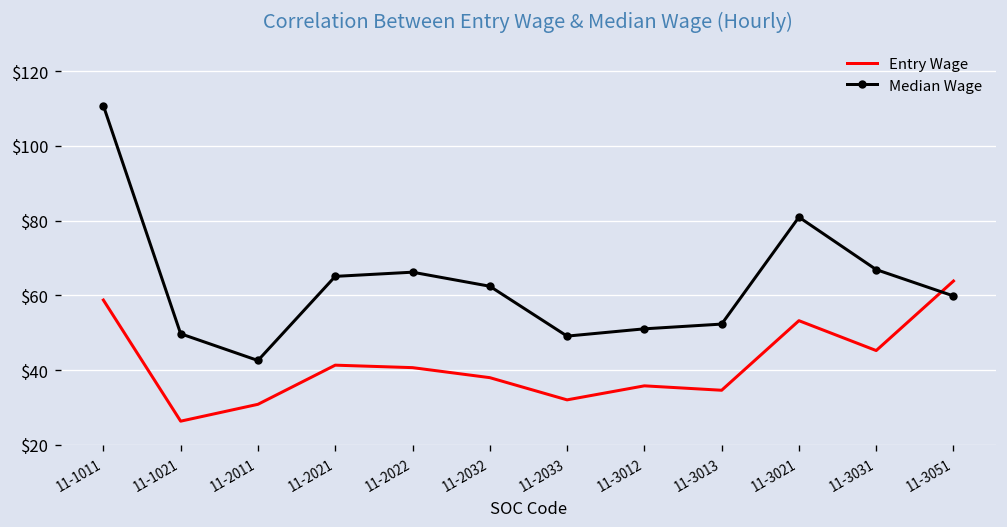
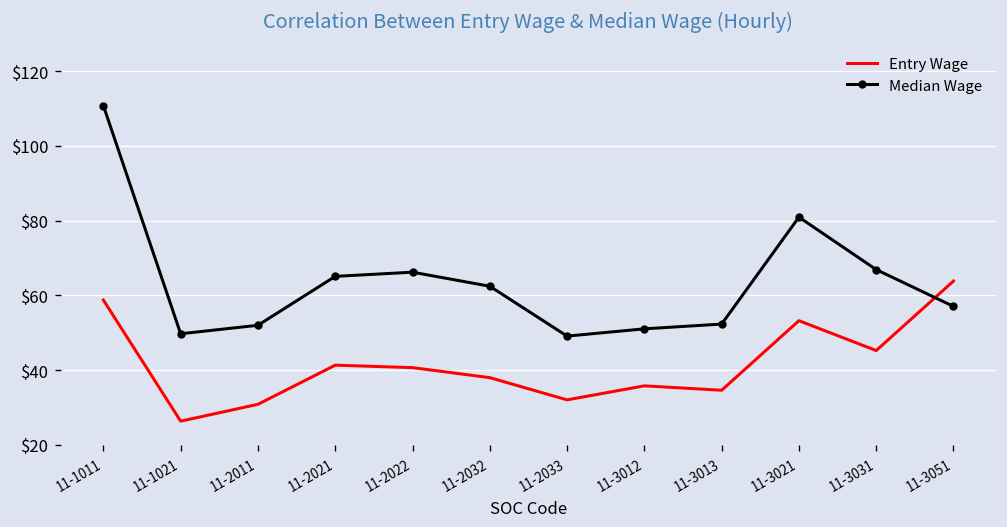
  {
    "Entry Wage": {
      "11-1011": "$59",
      "11-1021": "$26",
      "11-2011": "$31",
      "11-2021": "$41",
      "11-2022": "$41",
      "11-2032": "$38",
      "11-2033": "$32",
      "11-3012": "$36",
      "11-3013": "$35",
      "11-3021": "$53",
      "11-3031": "$45",
      "11-3051": "$64"
    },
    "Median Wage": {
      "11-1011": "$111",
      "11-1021": "$50",
-     "11-2011": "$43",
+     "11-2011": "$52",
      "11-2021": "$65",
      "11-2022": "$66",
      "11-2032": "$62",
      "11-2033": "$49",
      "11-3012": "$51",
      "11-3013": "$52",
      "11-3021": "$81",
      "11-3031": "$67",
-     "11-3051": "$60"
+     "11-3051": "$57"
    }
  }
